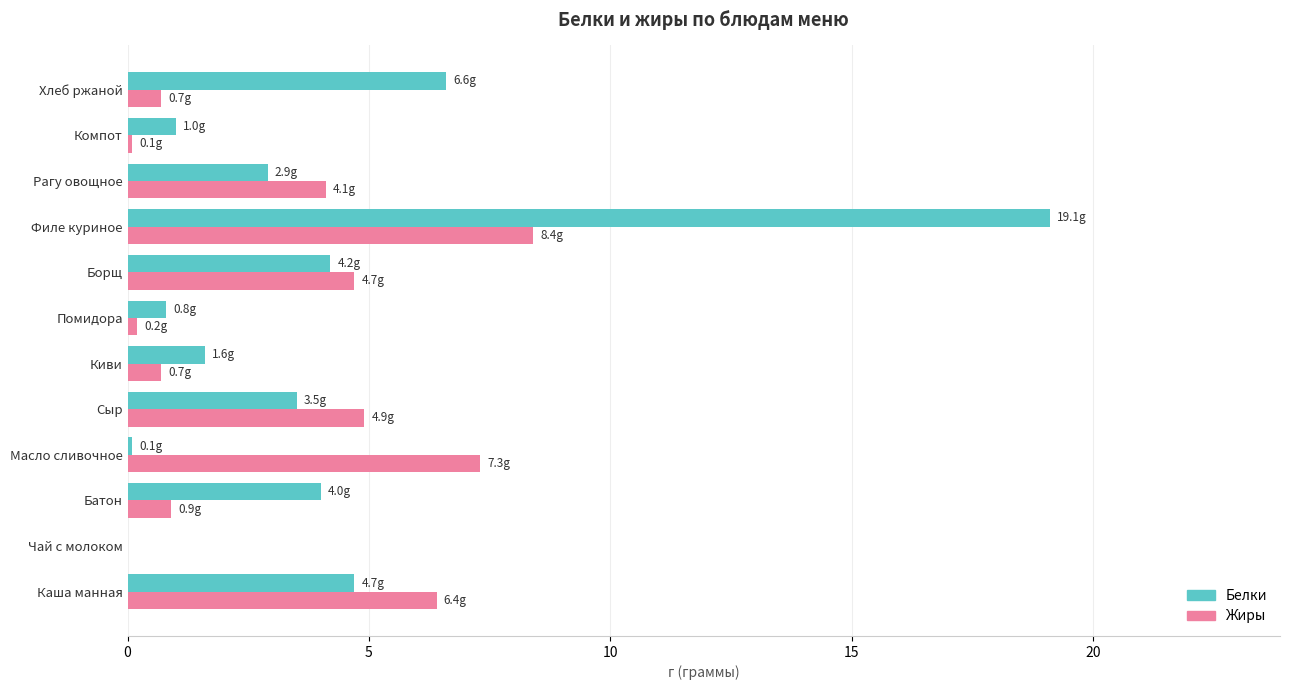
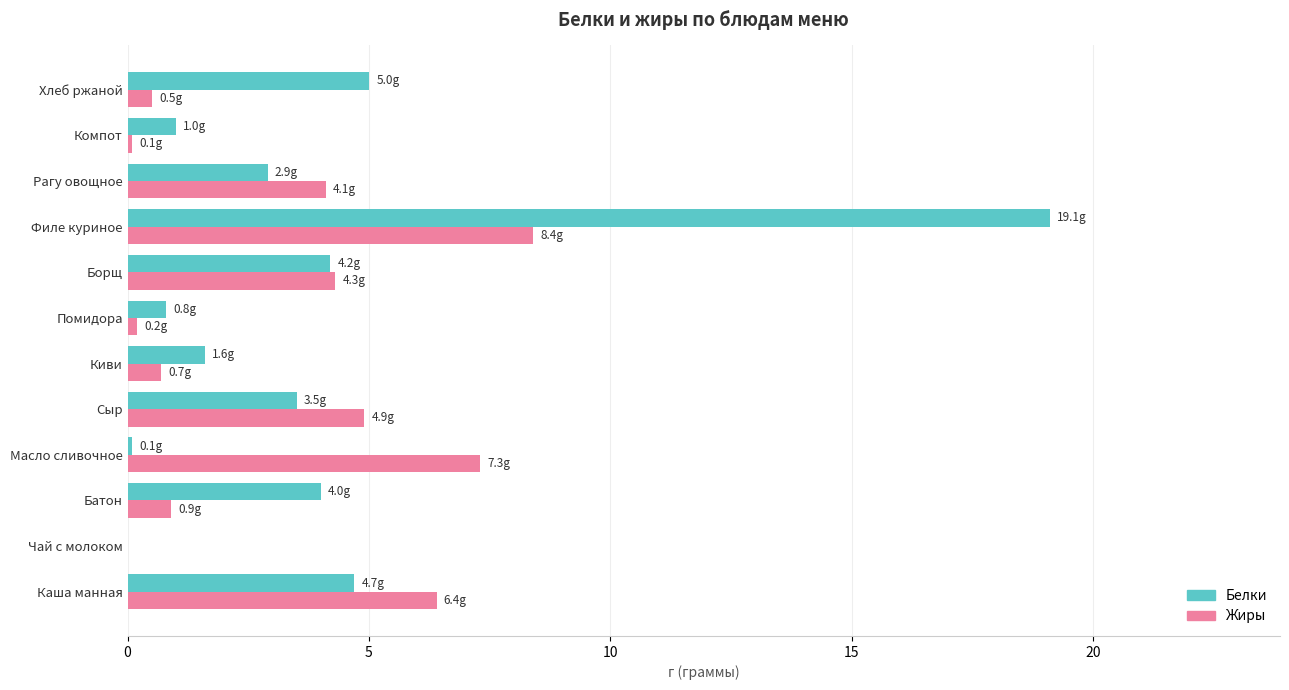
  {
    "Белки": {
-     "Хлеб ржаной": "6.6g",
+     "Хлеб ржаной": "5.0g",
      "Компот": "1.0g",
      "Рагу овощное": "2.9g",
      "Филе куриное": "19.1g",
      "Борщ": "4.2g",
      "Помидора": "0.8g",
      "Киви": "1.6g",
      "Сыр": "3.5g",
      "Масло сливочное": "0.1g",
      "Батон": "4.0g",
      "Каша манная": "4.7g"
    },
    "Жиры": {
-     "Хлеб ржаной": "0.7g",
+     "Хлеб ржаной": "0.5g",
      "Компот": "0.1g",
      "Рагу овощное": "4.1g",
      "Филе куриное": "8.4g",
-     "Борщ": "4.7g",
+     "Борщ": "4.3g",
      "Помидора": "0.2g",
      "Киви": "0.7g",
      "Сыр": "4.9g",
      "Масло сливочное": "7.3g",
      "Батон": "0.9g",
      "Каша манная": "6.4g"
    }
  }
